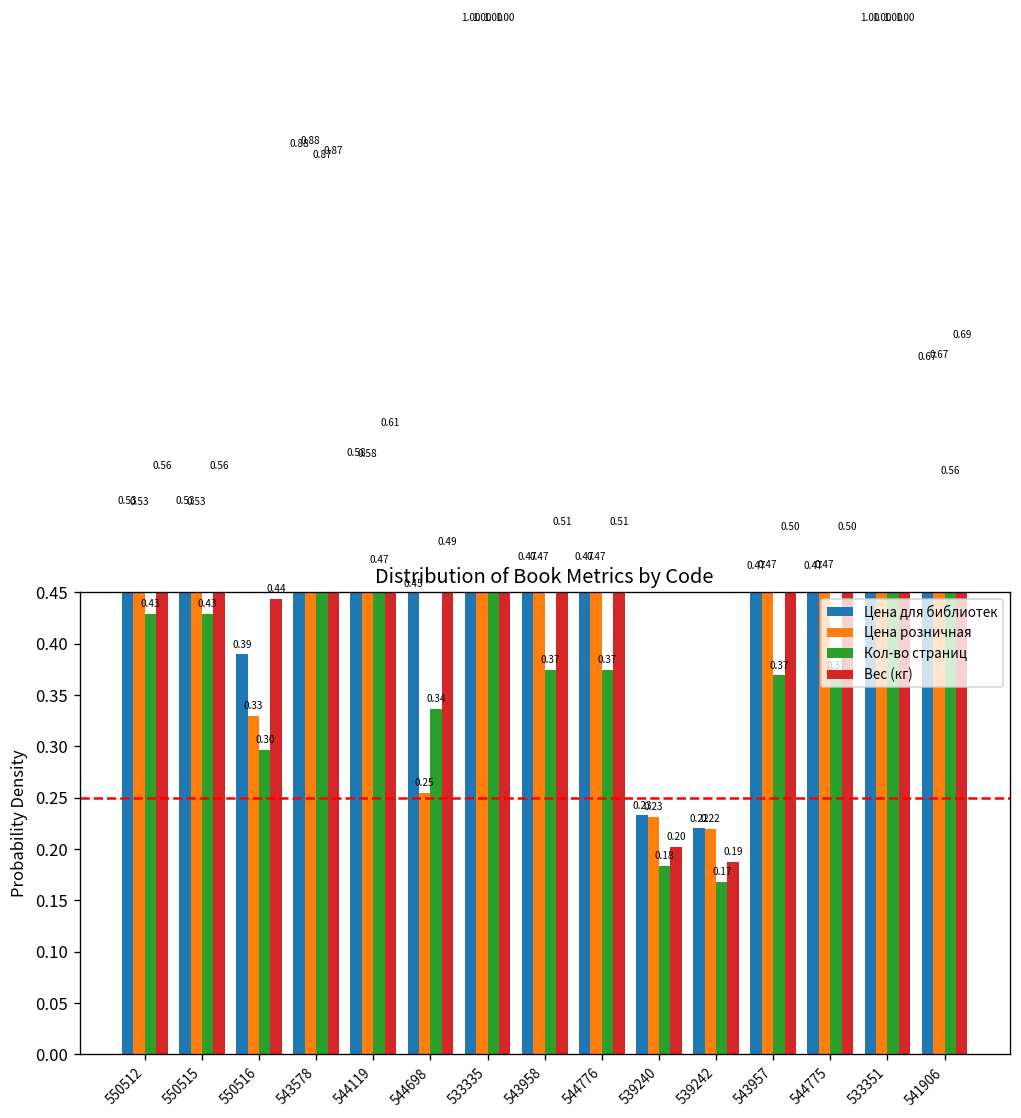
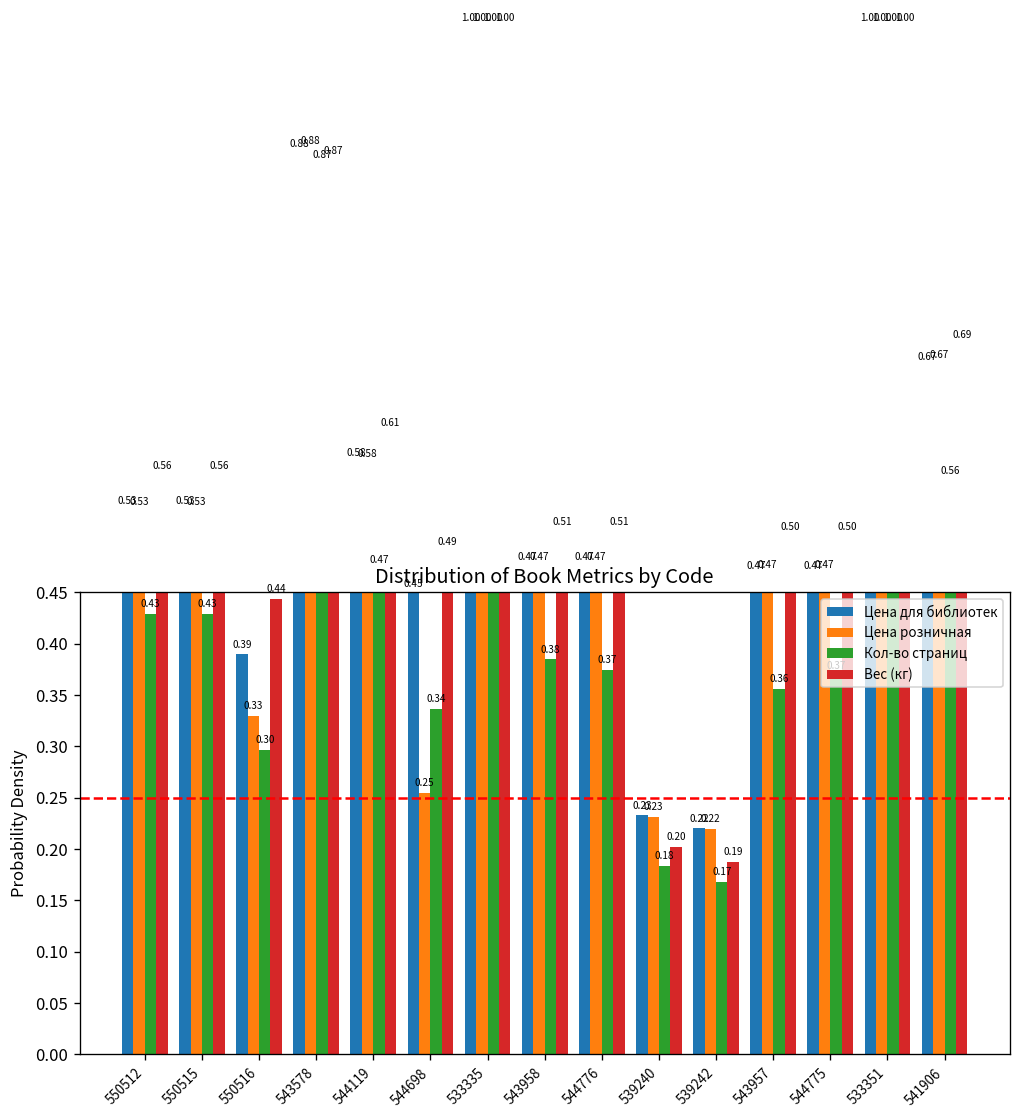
  {
    "Цена для библиотек": {
      "550516": 0.39,
      "544698": 0.45
    },
    "Цена розничная": {
      "550516": 0.33,
      "544698": 0.25
    },
    "Кол-во страниц": {
      "550512": 0.43,
      "550515": 0.43,
      "550516": 0.30,
      "544698": 0.34,
-     "543958": 0.37,
+     "543958": 0.38,
      "544776": 0.37,
      "539240": 0.18,
      "539242": 0.17,
-     "543957": 0.37
+     "543957": 0.36
    },
    "Вес (кг)": {
      "550516": 0.44,
      "539240": 0.20,
      "539242": 0.19
    }
  }
